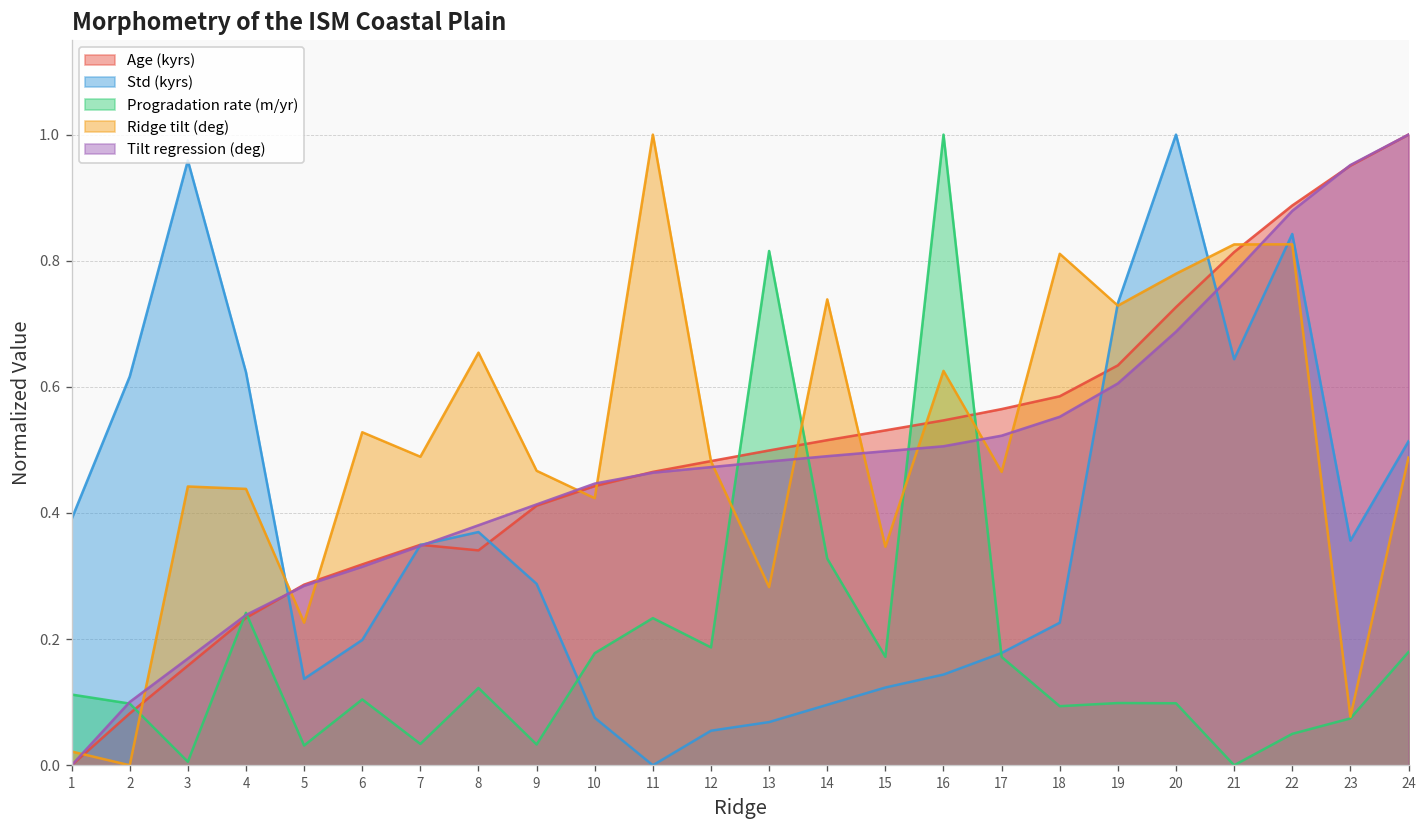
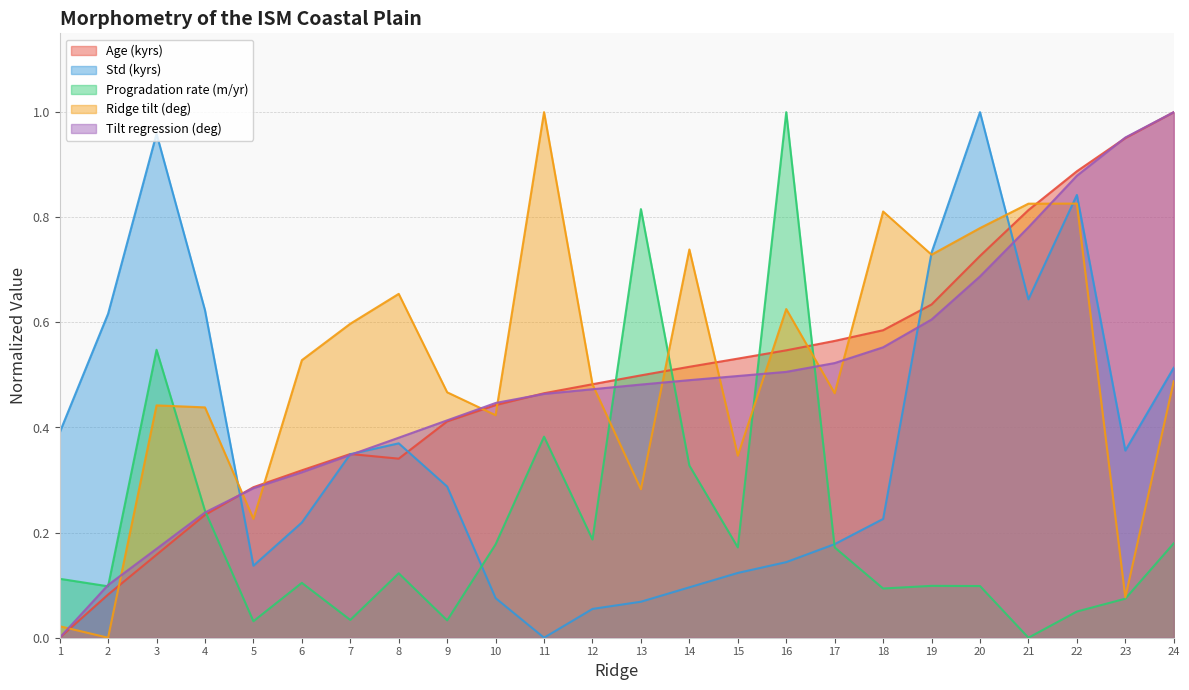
  {
    "Age (kyrs)": {
      "2": 0.08,
      "3": 0.16,
      "8": 0.34,
      "13": 0.50,
      "14": 0.52,
      "15": 0.53,
      "16": 0.55,
      "17": 0.56,
      "18": 0.59,
      "19": 0.63,
      "20": 0.73,
      "21": 0.81,
      "22": 0.89
    },
    "Std (kyrs)": {
      "1": 0.39,
      "2": 0.62,
      "4": 0.62,
      "5": 0.14,
-     "6": 0.20,
+     "6": 0.22,
      "8": 0.37,
      "9": 0.29,
      "10": 0.08,
      "11": 0.00,
      "12": 0.05,
      "13": 0.07,
      "14": 0.10,
      "15": 0.12,
      "16": 0.14,
      "17": 0.18,
      "18": 0.23,
      "20": 1.00,
      "21": 0.64,
      "22": 0.84,
      "23": 0.36,
      "24": 0.51
    },
    "Progradation rate (m/yr)": {
      "1": 0.11,
-     "3": 0.01,
+     "3": 0.55,
      "5": 0.03,
      "6": 0.10,
      "7": 0.03,
      "8": 0.12,
      "9": 0.03,
      "10": 0.18,
-     "11": 0.23,
+     "11": 0.38,
      "12": 0.19,
      "13": 0.82,
      "14": 0.33,
      "15": 0.17,
      "16": 1.00,
      "17": 0.17,
      "18": 0.09,
      "19": 0.10,
      "20": 0.10,
      "21": 0.00,
      "22": 0.05,
      "24": 0.18
    },
    "Ridge tilt (deg)": {
      "1": 0.02,
      "2": 0.00,
      "3": 0.44,
      "4": 0.44,
      "5": 0.23,
      "6": 0.53,
-     "7": 0.49,
+     "7": 0.60,
      "8": 0.65,
      "9": 0.47,
      "10": 0.42,
      "11": 1.00,
      "13": 0.28,
      "14": 0.74,
      "15": 0.35,
      "16": 0.63,
      "17": 0.47,
      "18": 0.81,
      "20": 0.78,
      "21": 0.83,
      "22": 0.83,
      "24": 0.49
    },
    "Tilt regression (deg)": {
      "3": 0.17,
      "8": 0.38,
      "12": 0.47,
      "13": 0.48,
      "14": 0.49,
      "15": 0.50,
      "16": 0.51,
      "17": 0.52,
      "18": 0.55,
      "19": 0.61,
      "20": 0.69,
      "21": 0.78,
      "22": 0.88
    }
  }
